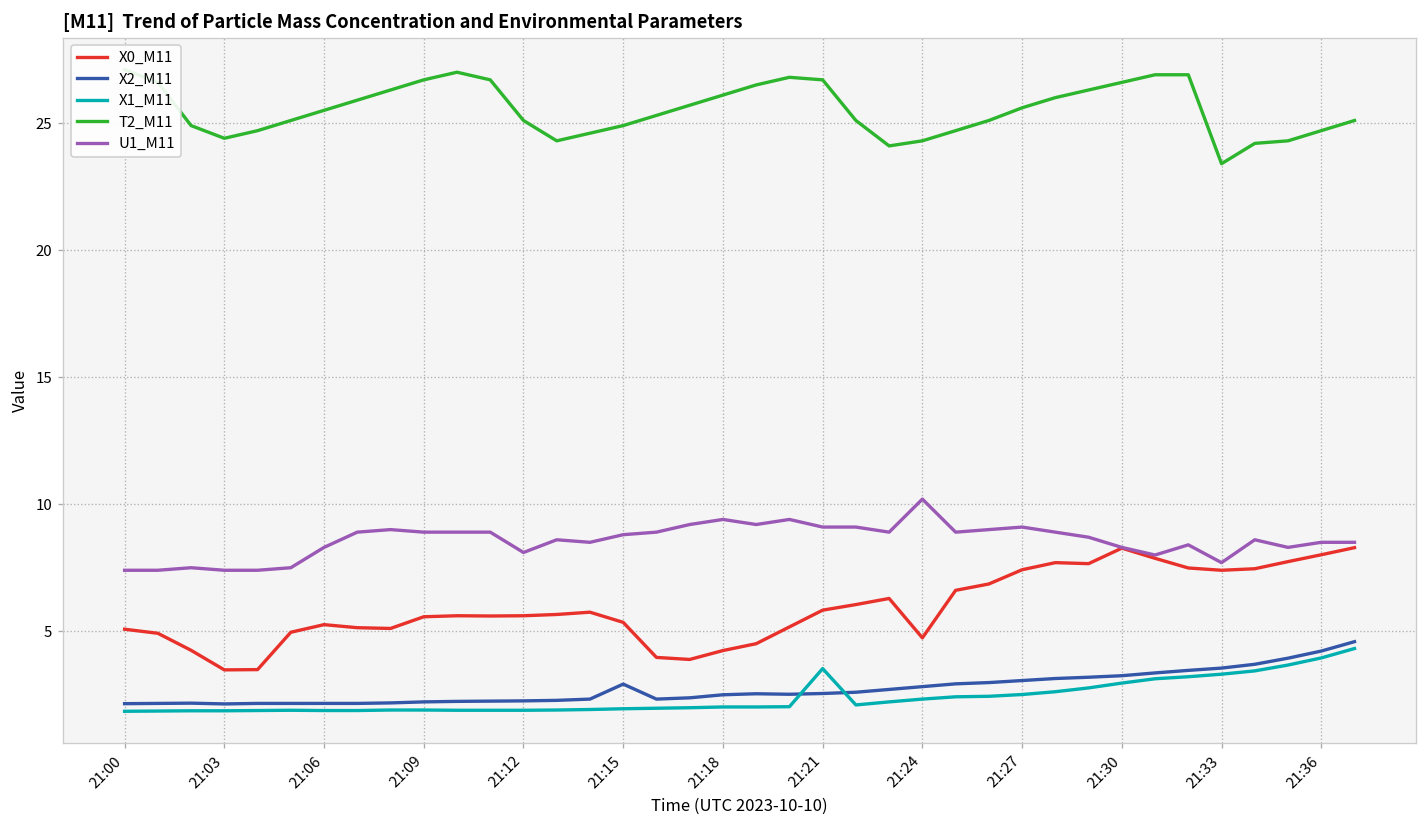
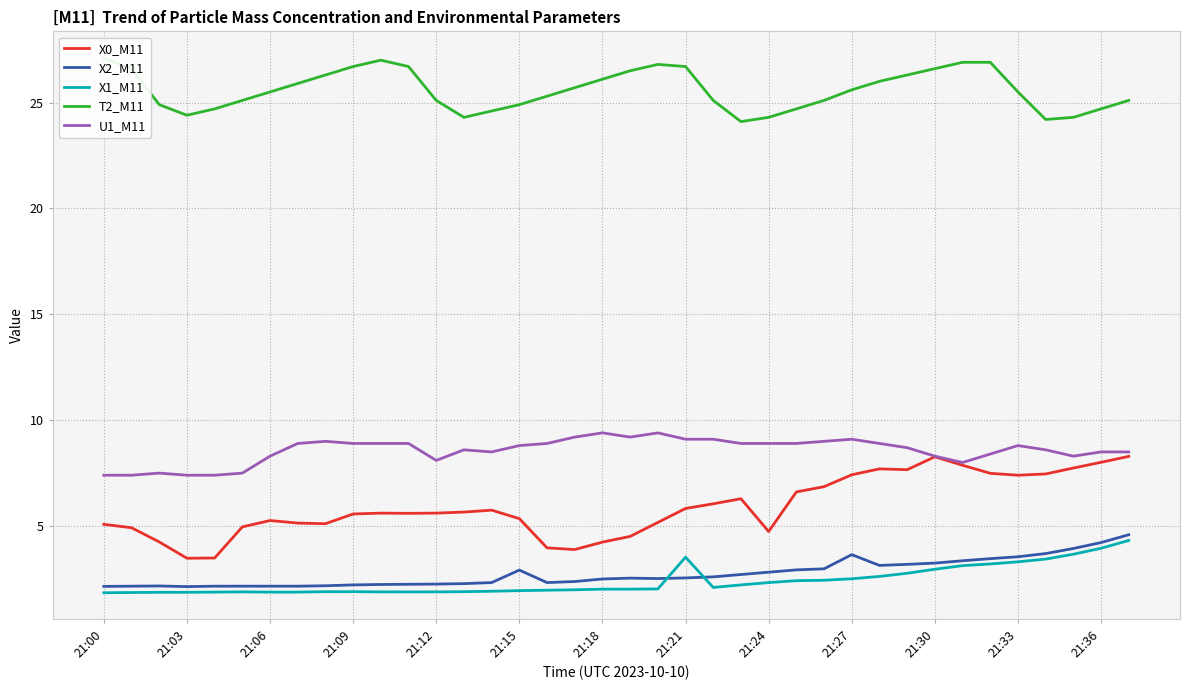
  {
    "X0_M11": {
      "21:00": 5.1,
      "21:03": 3.5,
      "21:06": 5.3,
      "21:09": 5.6,
      "21:12": 5.6,
      "21:15": 5.4,
      "21:18": 4.2,
      "21:21": 5.8,
      "21:24": 4.7,
      "21:27": 7.4,
      "21:33": 7.4,
      "21:36": 8.0
    },
    "X2_M11": {
      "21:00": 2.2,
      "21:03": 2.1,
      "21:06": 2.2,
      "21:09": 2.2,
      "21:12": 2.3,
      "21:15": 2.9,
      "21:18": 2.5,
      "21:21": 2.6,
      "21:24": 2.8,
-     "21:27": 3.1,
+     "21:27": 3.7,
      "21:30": 3.3,
      "21:33": 3.6,
      "21:36": 4.2
    },
    "X1_M11": {
      "21:00": 1.9,
      "21:03": 1.9,
      "21:06": 1.9,
      "21:09": 1.9,
      "21:12": 1.9,
      "21:15": 2.0,
      "21:18": 2.0,
      "21:21": 3.5,
      "21:24": 2.3,
      "21:27": 2.5,
      "21:30": 3.0,
      "21:33": 3.3,
      "21:36": 4.0
    },
    "T2_M11": {
      "21:03": 24.4,
      "21:06": 25.5,
      "21:09": 26.7,
      "21:12": 25.1,
      "21:15": 24.9,
      "21:18": 26.1,
      "21:21": 26.7,
      "21:24": 24.3,
      "21:27": 25.6,
      "21:30": 26.6,
-     "21:33": 23.4,
+     "21:33": 25.5,
      "21:36": 24.7
    },
    "U1_M11": {
      "21:00": 7.4,
      "21:03": 7.4,
      "21:06": 8.3,
      "21:09": 8.9,
      "21:12": 8.1,
      "21:15": 8.8,
      "21:18": 9.4,
      "21:21": 9.1,
-     "21:24": 10.2,
+     "21:24": 8.9,
      "21:27": 9.1,
-     "21:33": 7.7,
+     "21:33": 8.8,
      "21:36": 8.5
    }
  }
